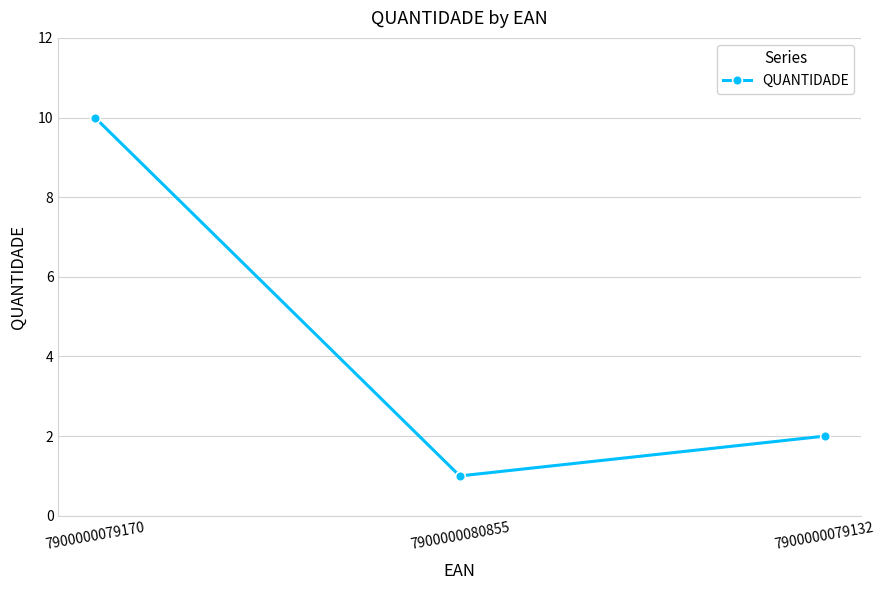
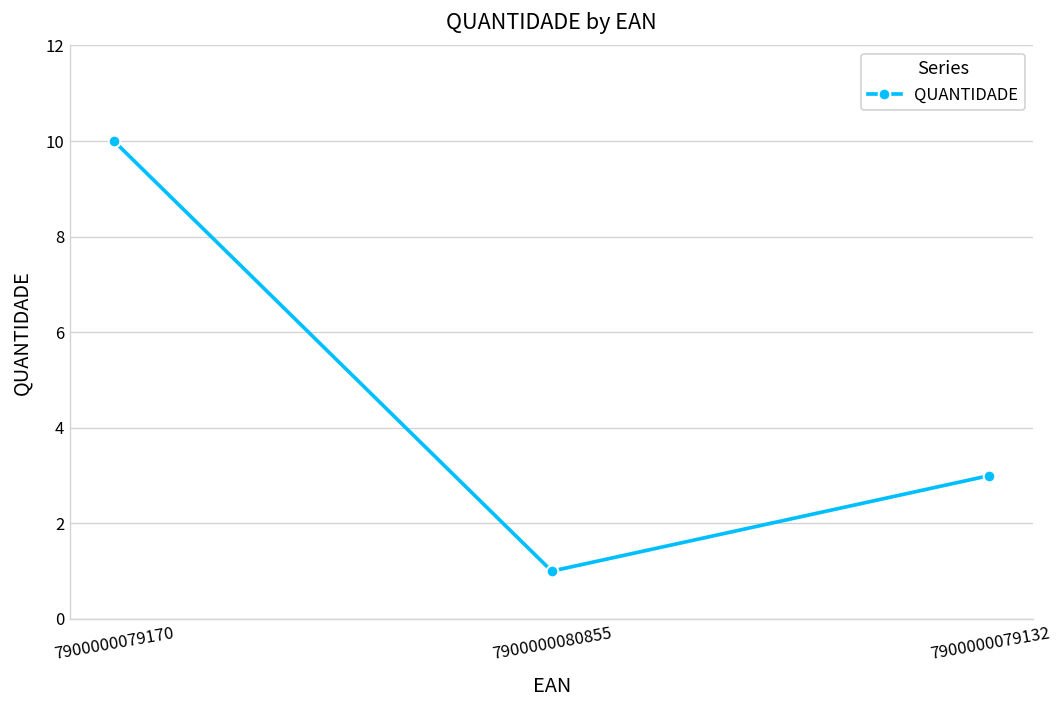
  {
    "7900000079170": 10,
    "7900000080855": 1,
-   "7900000079132": 2
+   "7900000079132": 3
  }
